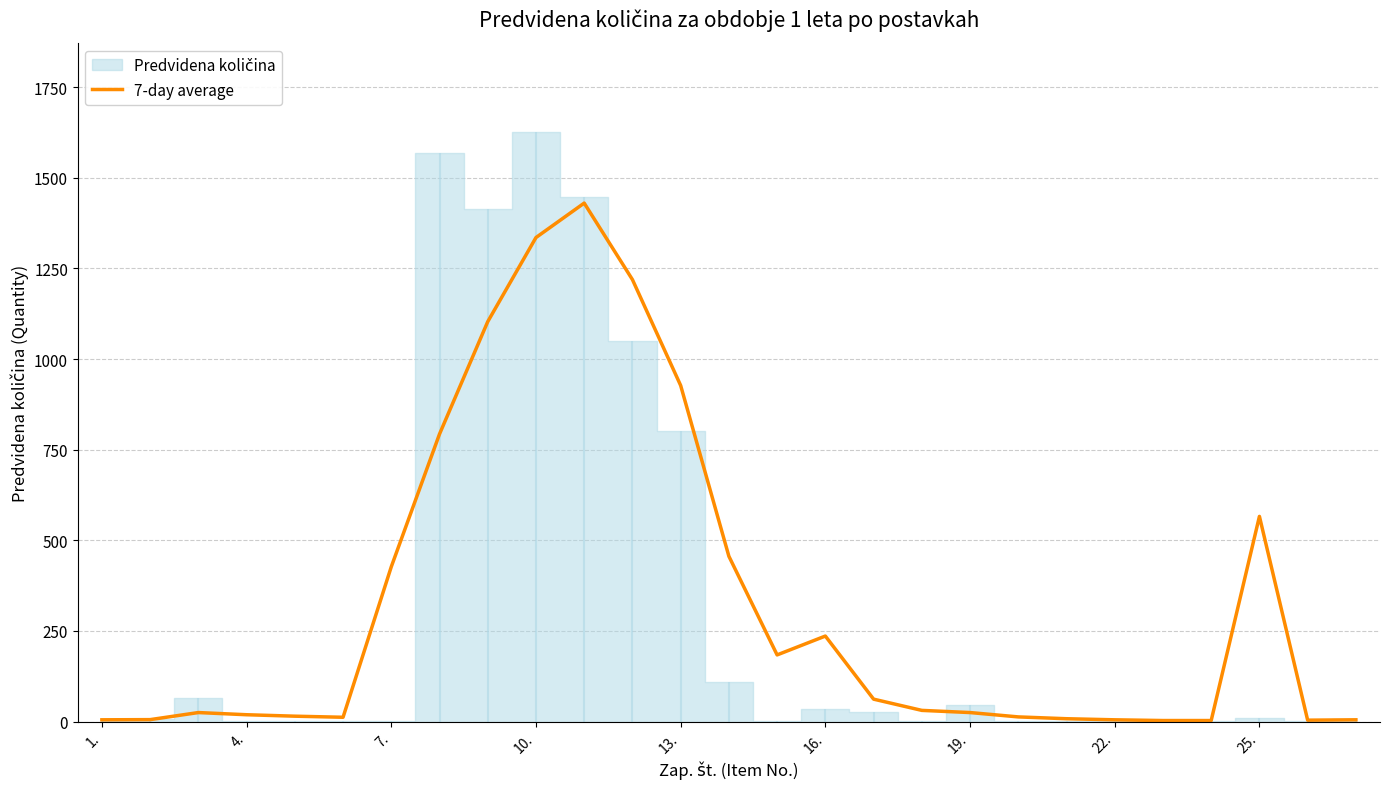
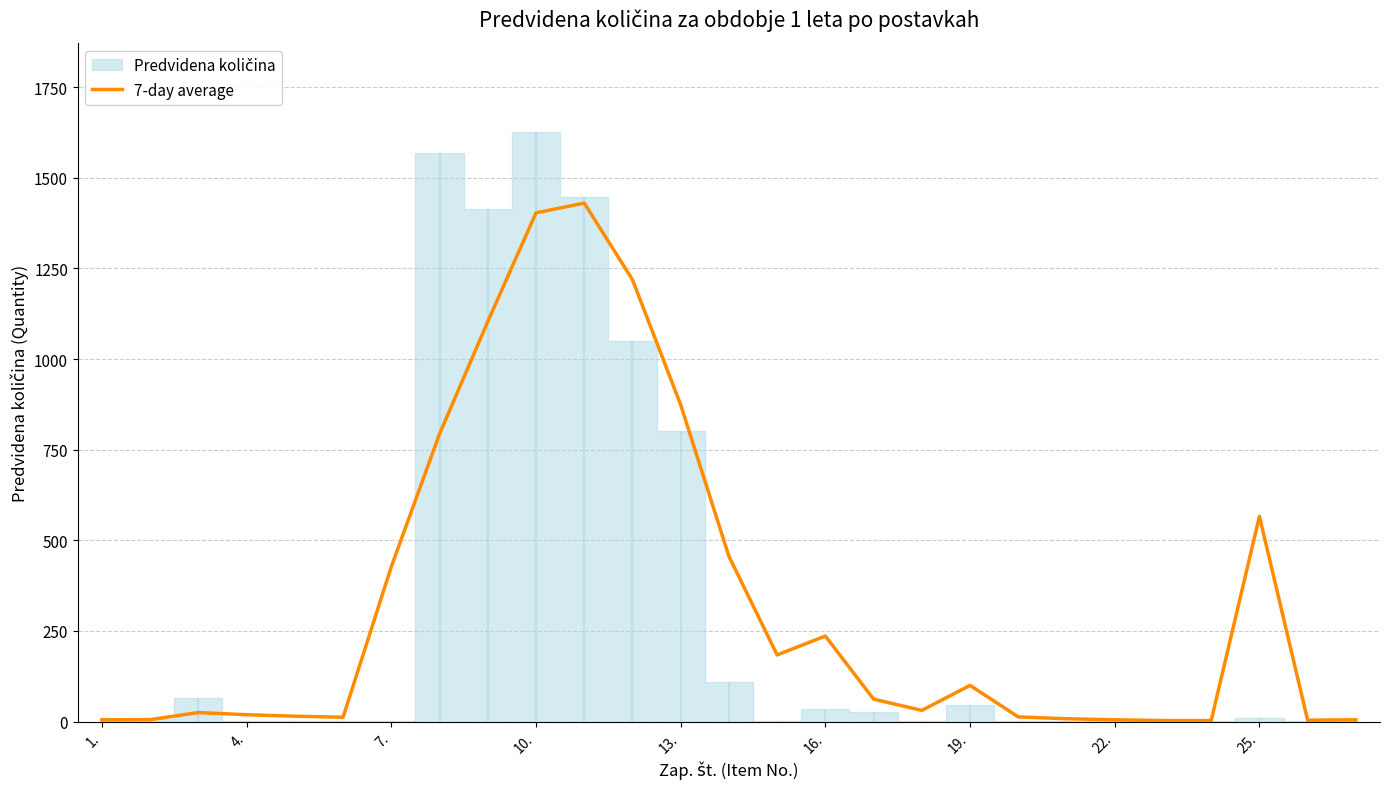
  {
    "7-day average": {
      "4.": 20,
      "7.": 430,
-     "10.": 1340,
-     "13.": 930,
+     "10.": 1400,
+     "13.": 870,
      "16.": 240,
-     "19.": 30,
+     "19.": 100,
      "22.": 10,
      "25.": 570
    }
  }
